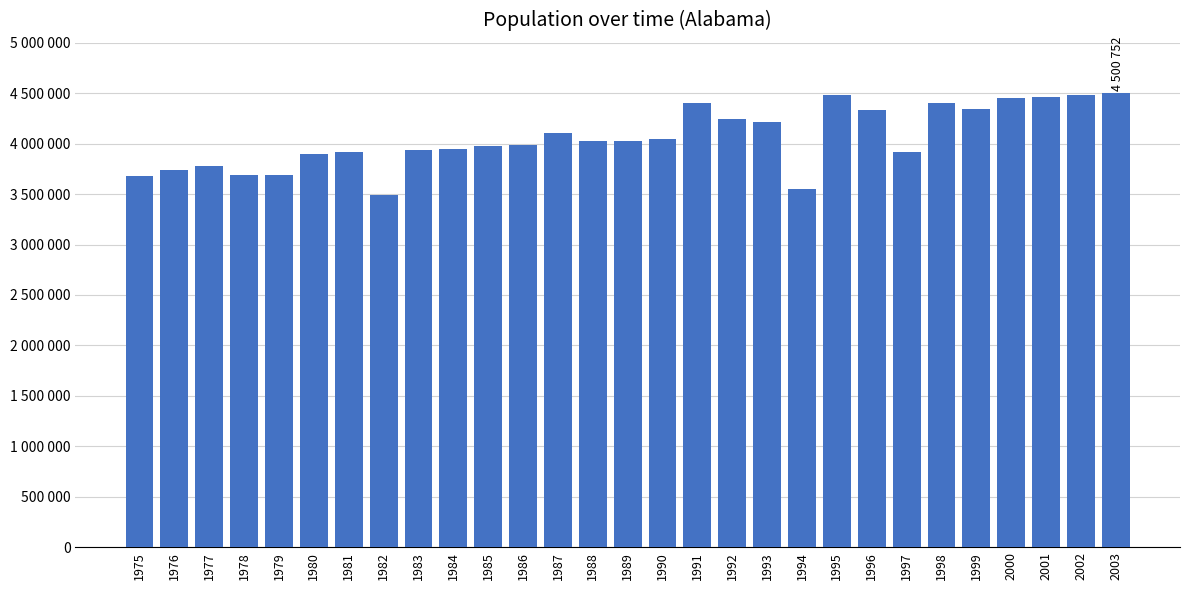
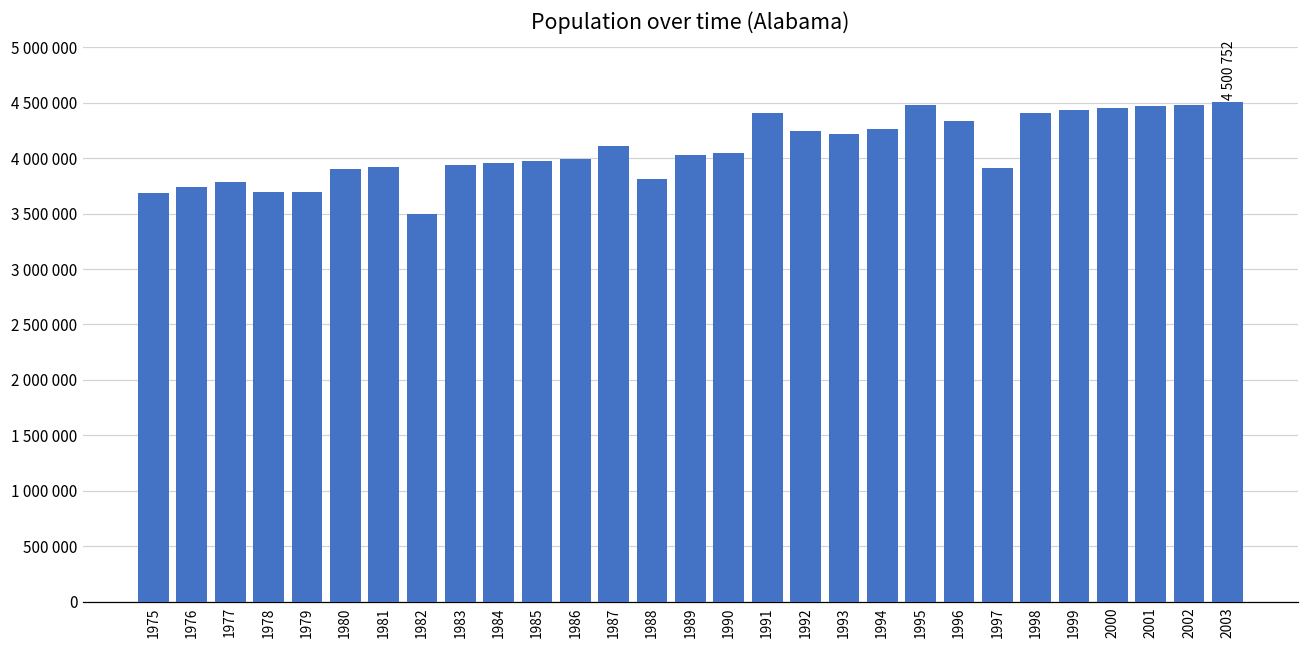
  {
    "1975": 3680000,
    "1976": 3740000,
    "1977": 3780000,
    "1978": 3690000,
    "1979": 3690000,
    "1980": 3900000,
    "1981": 3920000,
    "1982": 3490000,
    "1983": 3930000,
    "1984": 3950000,
    "1985": 3970000,
    "1986": 3990000,
    "1987": 4110000,
-   "1988": 4020000,
+   "1988": 3820000,
    "1989": 4030000,
    "1990": 4050000,
    "1991": 4410000,
    "1992": 4250000,
    "1993": 4210000,
-   "1994": 3560000,
+   "1994": 4260000,
    "1995": 4480000,
    "1996": 4330000,
    "1997": 3910000,
    "1998": 4400000,
-   "1999": 4340000,
+   "1999": 4430000,
    "2000": 4450000,
    "2001": 4470000,
    "2002": 4480000
  }
